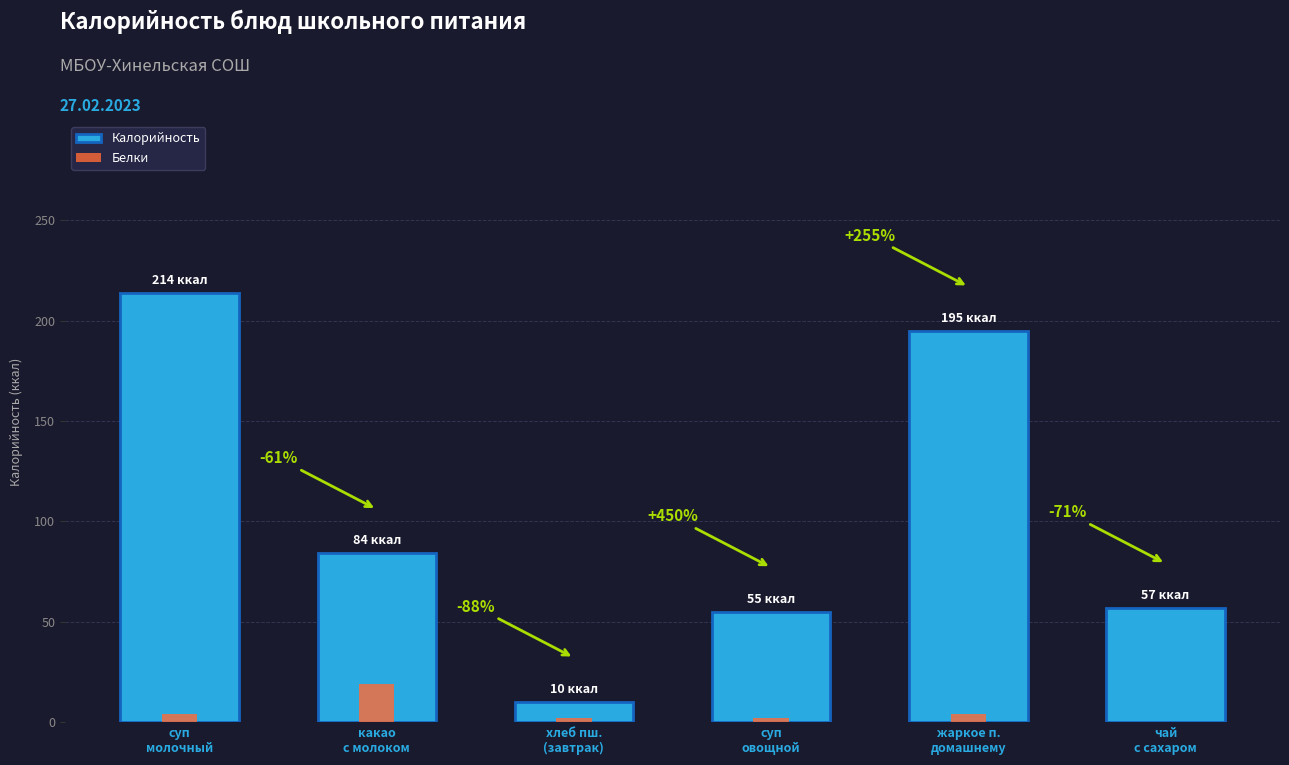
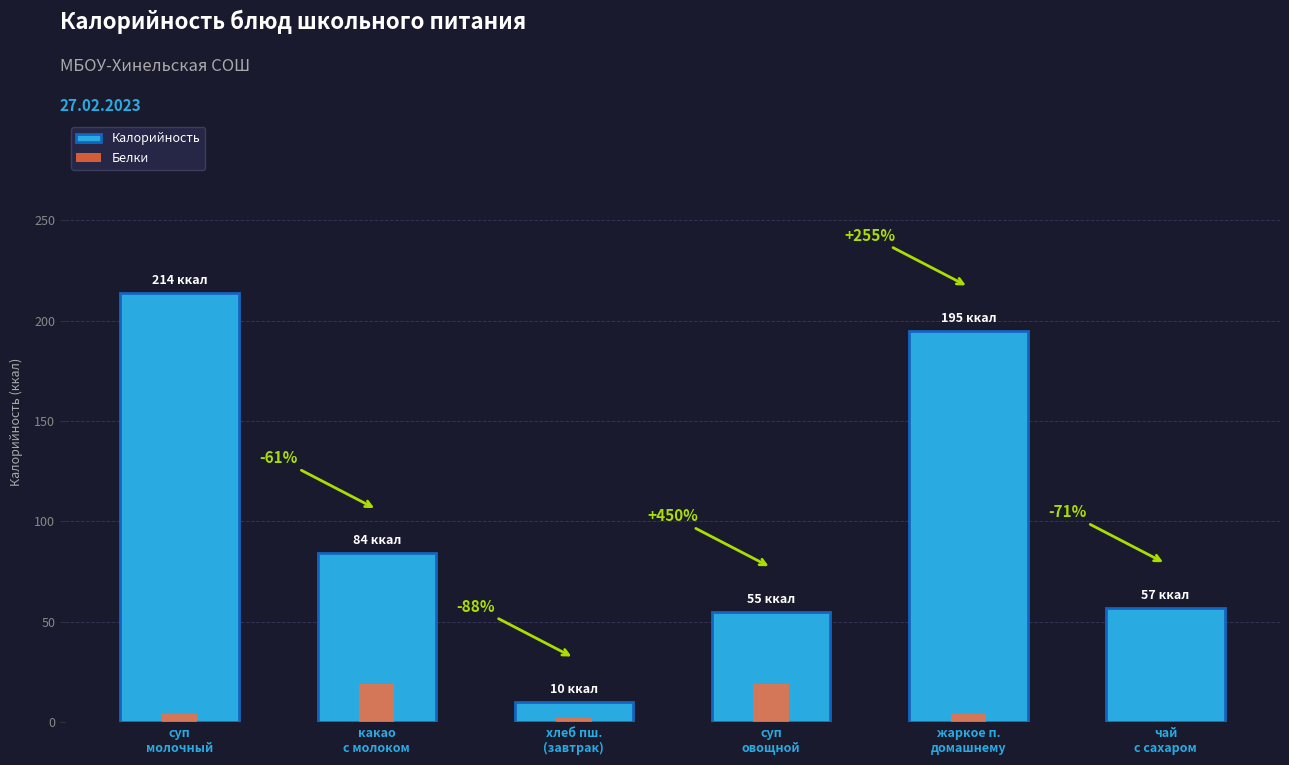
  {
    "Калорийность": {
      "суп молочный": 214,
      "какао с молоком": 84,
      "хлеб пш. (завтрак)": 10,
      "суп овощной": 55,
      "жаркое п. домашнему": 195,
      "чай с сахаром": 57
    },
    "Белки": {
-     "суп овощной": 2,
+     "суп овощной": 19,
      "чай с сахаром": 0
    }
  }
